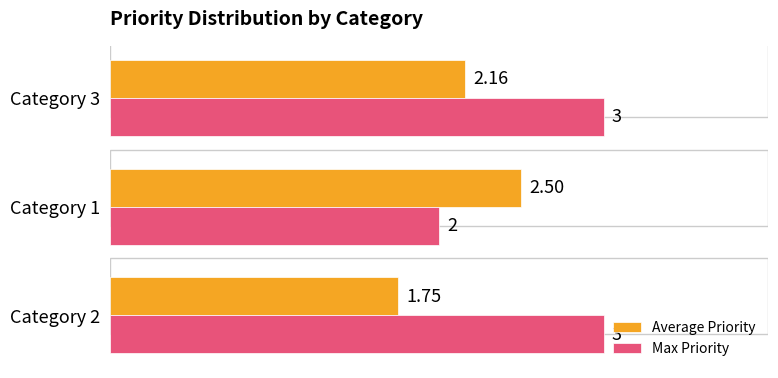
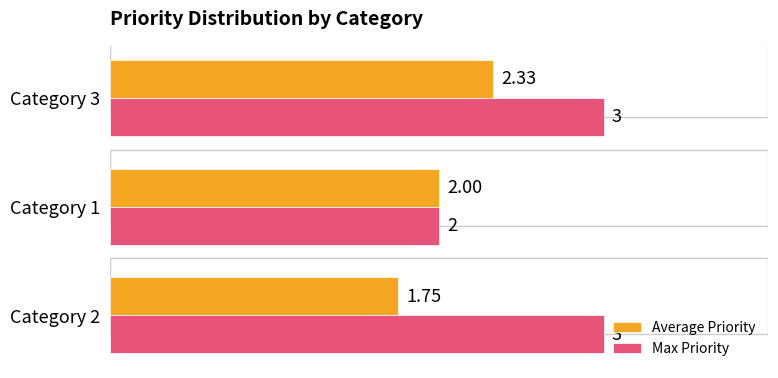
  {
    "Average Priority": {
-     "Category 3": 2.16,
-     "Category 1": 2.50,
+     "Category 3": 2.33,
+     "Category 1": 2.00,
      "Category 2": 1.75
    },
    "Max Priority": {
      "Category 3": 3,
      "Category 1": 2,
      "Category 2": 3
    }
  }
